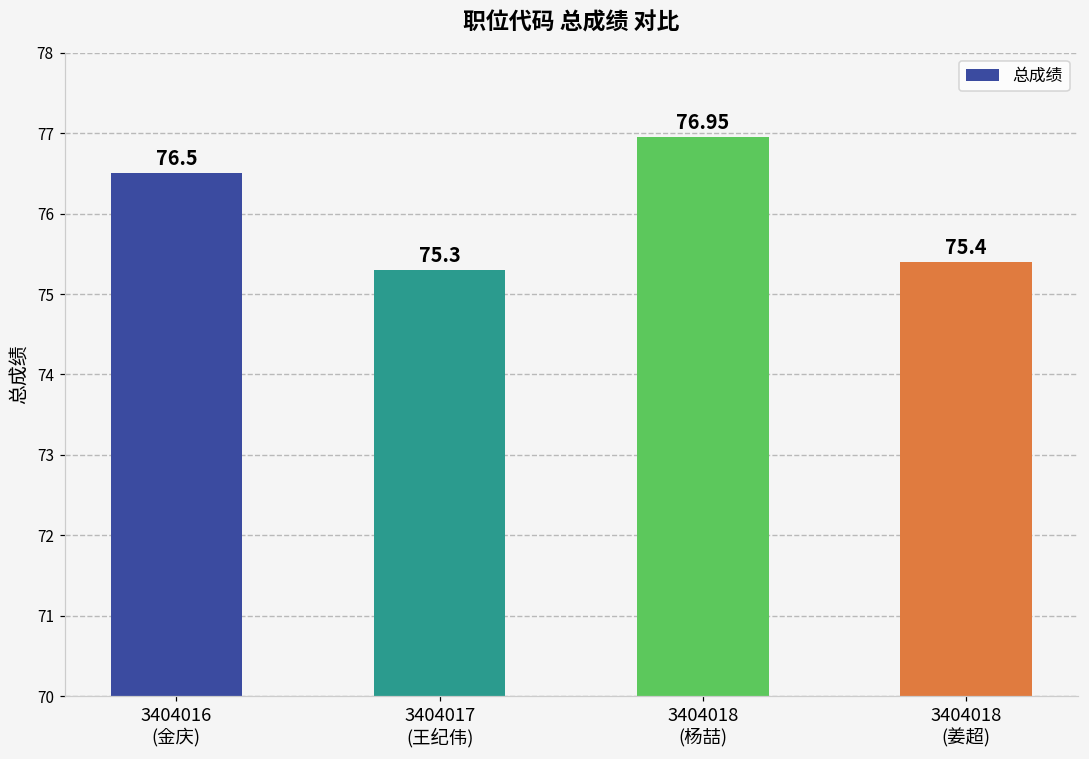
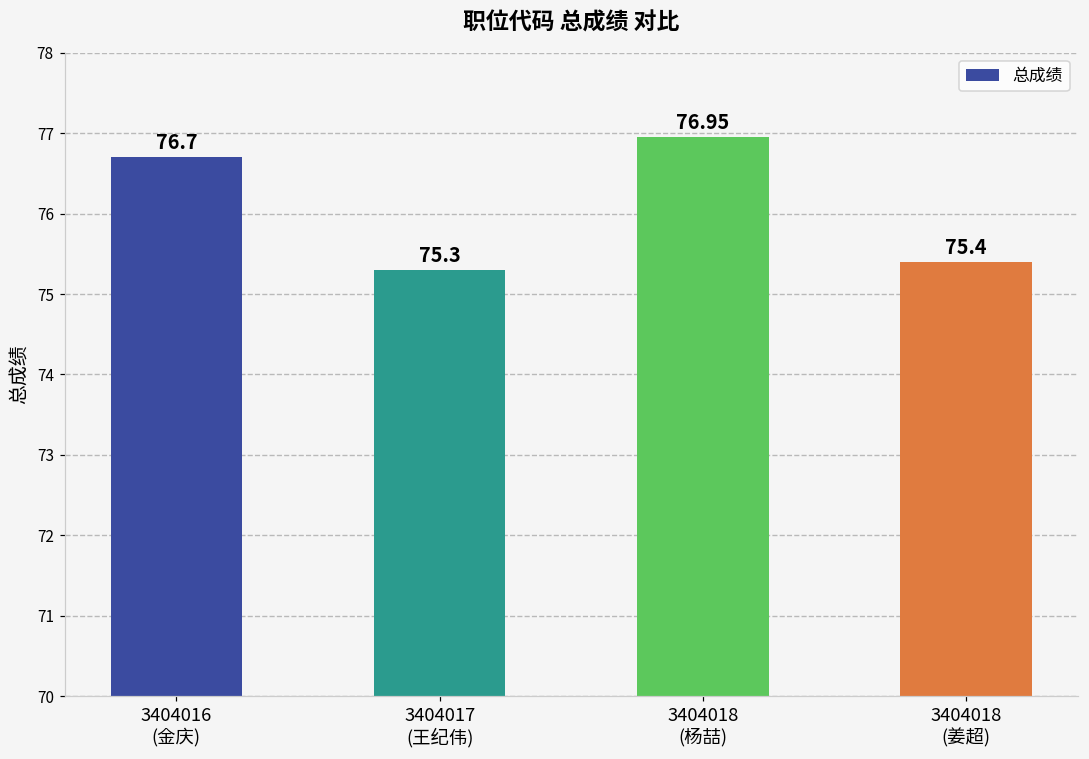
  {
-   "3404016 (金庆)": 76.5,
+   "3404016 (金庆)": 76.7,
    "3404017 (王纪伟)": 75.3,
    "3404018 (杨喆)": 76.95,
    "3404018 (姜超)": 75.4
  }
